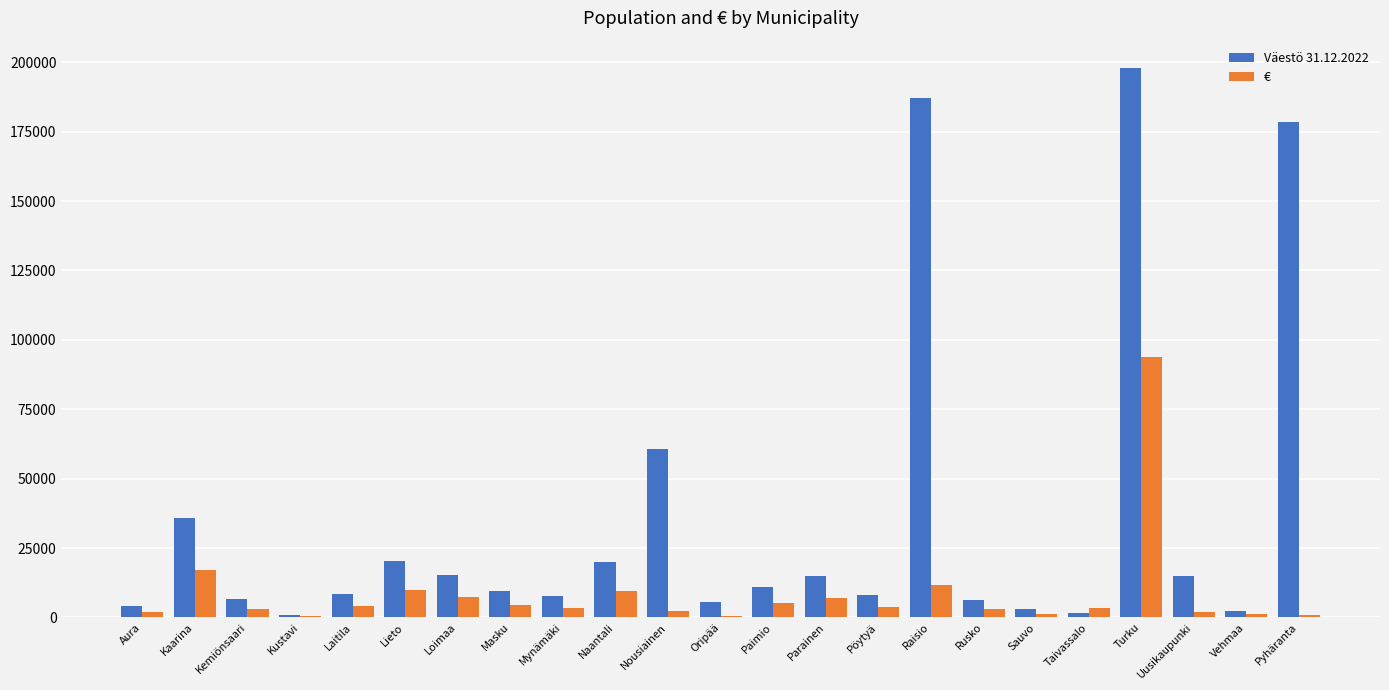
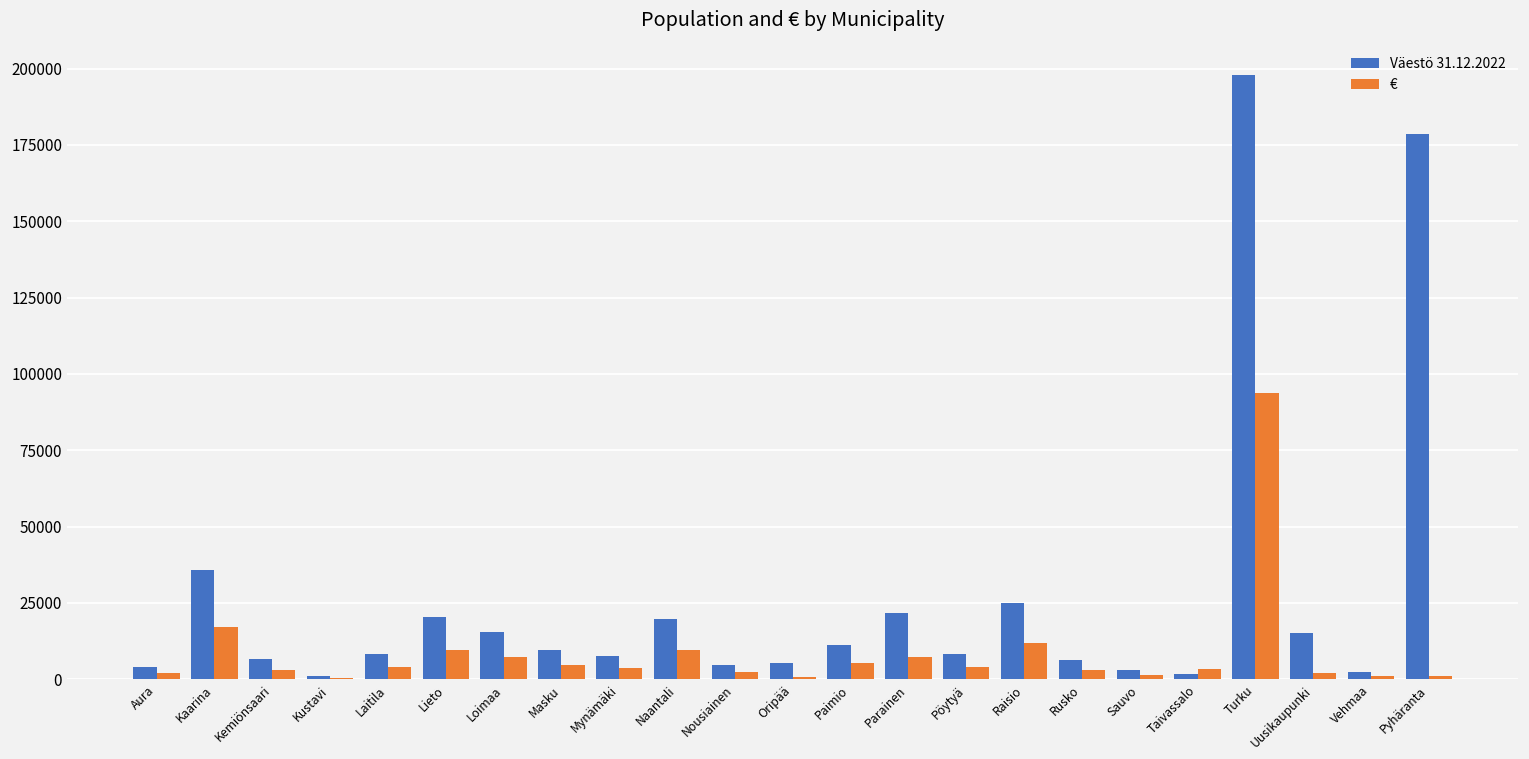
  {
    "Väestö 31.12.2022": {
      "Aura": 4000,
      "Kaarina": 36000,
      "Kemiönsaari": 7000,
      "Kustavi": 1000,
      "Laitila": 8000,
      "Lieto": 20000,
      "Loimaa": 15000,
      "Masku": 10000,
      "Mynämäki": 8000,
      "Naantali": 20000,
-     "Nousiainen": 61000,
+     "Nousiainen": 5000,
      "Oripää": 5000,
      "Paimio": 11000,
-     "Parainen": 15000,
+     "Parainen": 22000,
      "Pöytyä": 8000,
-     "Raisio": 187000,
+     "Raisio": 25000,
      "Rusko": 6000,
      "Sauvo": 3000,
      "Taivassalo": 2000,
      "Turku": 198000,
      "Uusikaupunki": 15000,
      "Vehmaa": 2000,
      "Pyhäranta": 179000
    },
    "€": {
      "Aura": 2000,
      "Kaarina": 17000,
      "Kemiönsaari": 3000,
      "Laitila": 4000,
      "Lieto": 10000,
      "Loimaa": 7000,
      "Masku": 5000,
      "Mynämäki": 4000,
      "Naantali": 9000,
      "Nousiainen": 2000,
      "Paimio": 5000,
      "Parainen": 7000,
      "Pöytyä": 4000,
      "Raisio": 12000,
      "Rusko": 3000,
      "Sauvo": 1000,
      "Taivassalo": 3000,
      "Turku": 94000,
      "Uusikaupunki": 2000,
      "Vehmaa": 1000,
      "Pyhäranta": 1000
    }
  }
